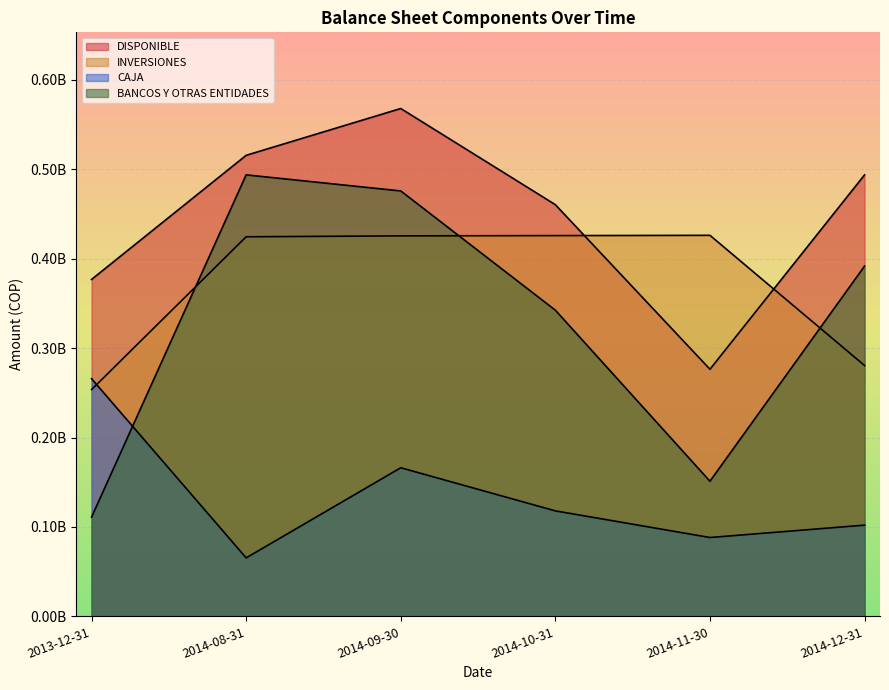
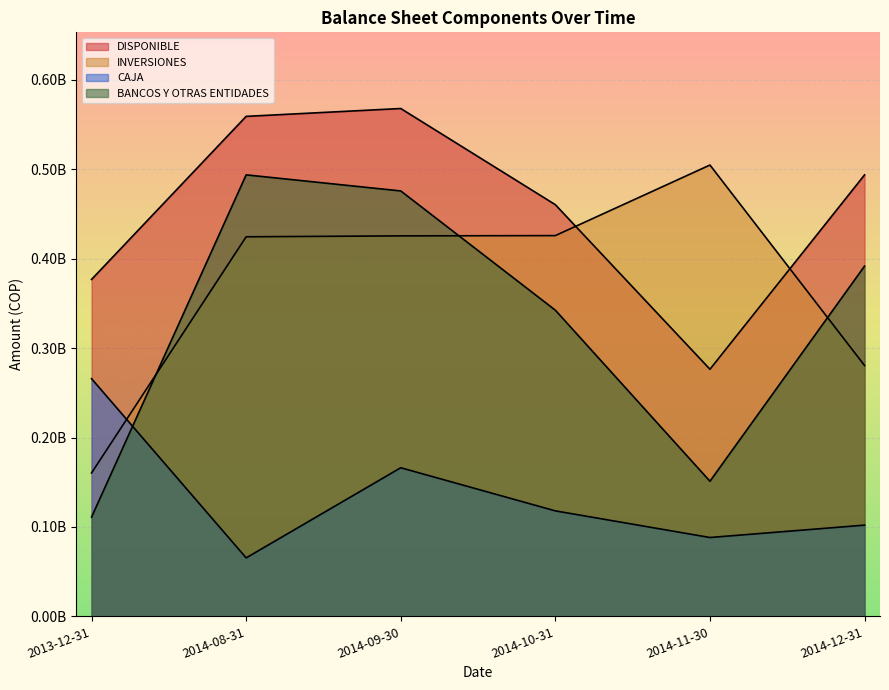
  {
    "DISPONIBLE": {
      "2013-12-31": 380000000,
-     "2014-08-31": 520000000,
+     "2014-08-31": 560000000,
      "2014-09-30": 570000000,
      "2014-10-31": 460000000,
      "2014-11-30": 280000000,
      "2014-12-31": 490000000
    },
    "INVERSIONES": {
-     "2013-12-31": 250000000,
+     "2013-12-31": 160000000,
      "2014-08-31": 420000000,
      "2014-09-30": 430000000,
      "2014-10-31": 430000000,
-     "2014-11-30": 430000000,
+     "2014-11-30": 500000000,
      "2014-12-31": 280000000
    },
    "CAJA": {
      "2013-12-31": 270000000,
      "2014-08-31": 70000000,
      "2014-09-30": 170000000,
      "2014-10-31": 120000000,
      "2014-11-30": 90000000,
      "2014-12-31": 100000000
    },
    "BANCOS Y OTRAS ENTIDADES": {
      "2013-12-31": 110000000,
      "2014-08-31": 490000000,
      "2014-09-30": 480000000,
      "2014-10-31": 340000000,
      "2014-11-30": 150000000,
      "2014-12-31": 390000000
    }
  }
